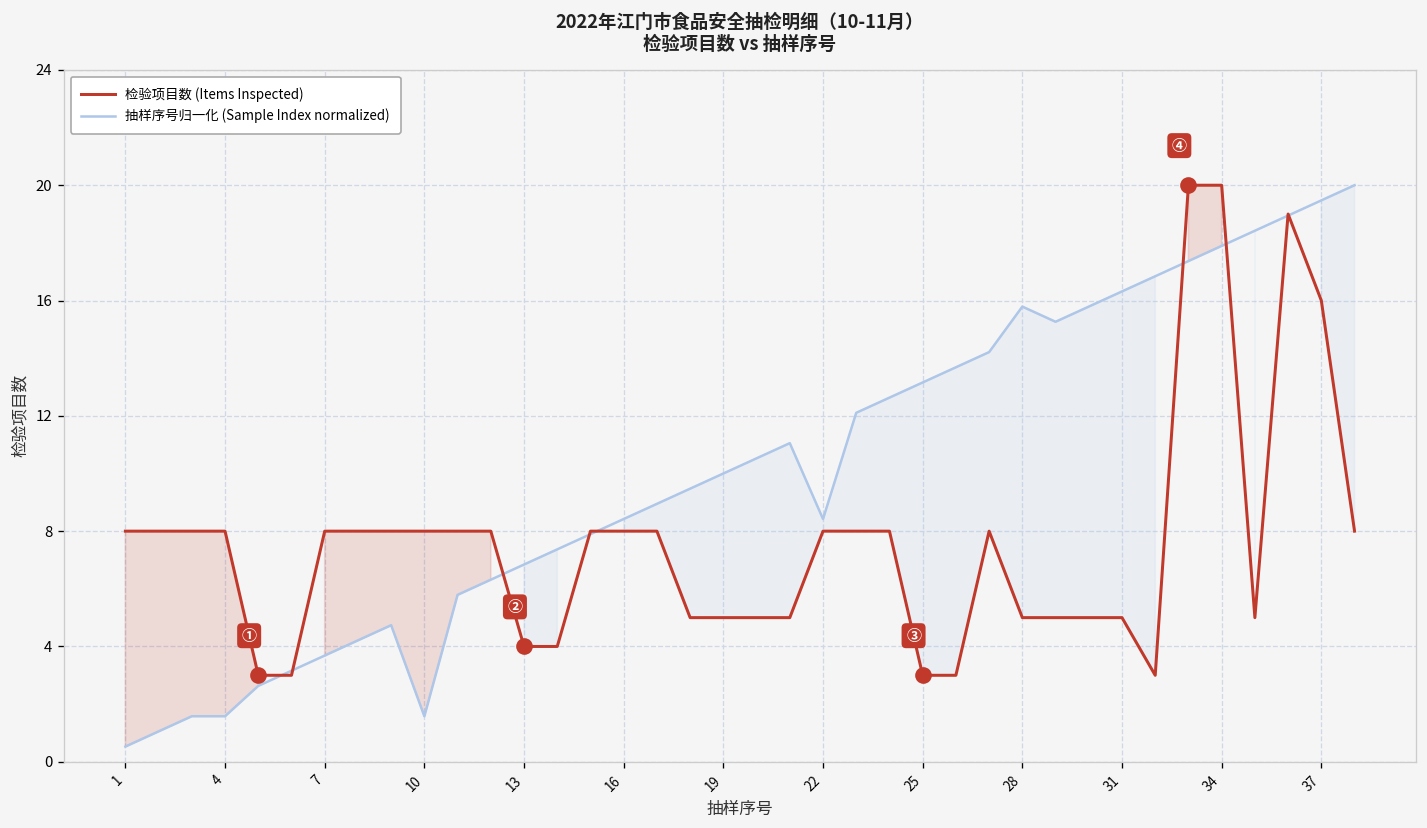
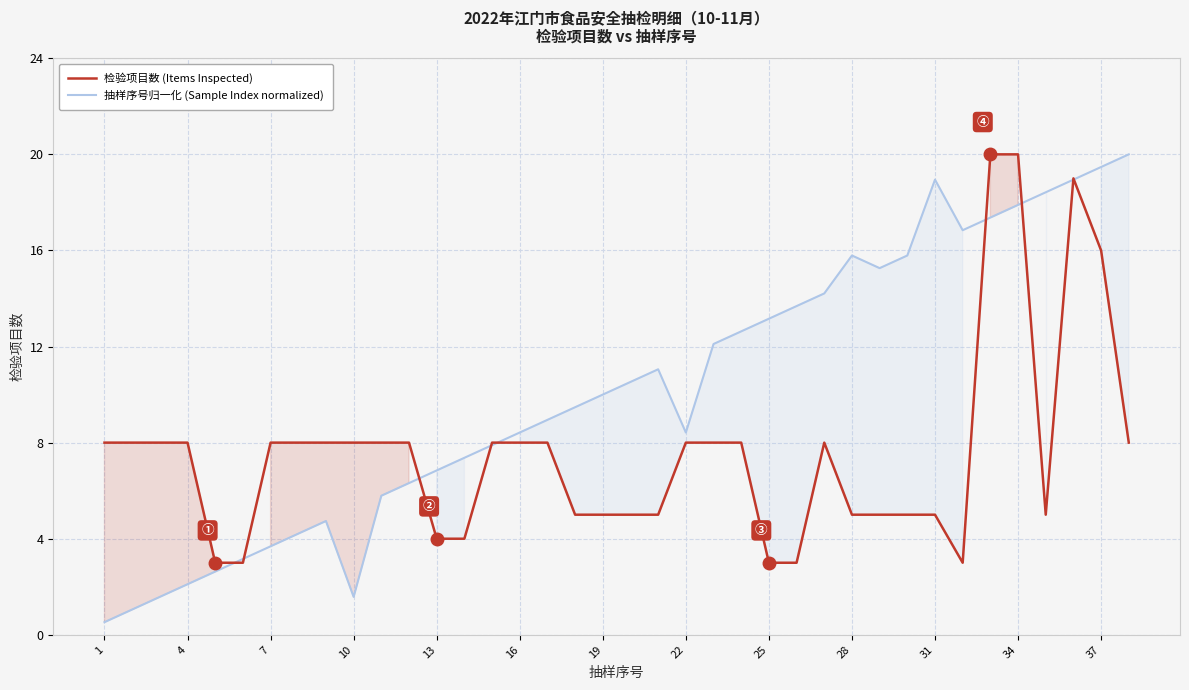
  {
    "抽样序号归一化 (Sample Index normalized)": {
      "1": 0.5,
-     "4": 1.6,
+     "4": 2.1,
      "7": 3.7,
      "10": 1.6,
      "13": 6.8,
      "16": 8.4,
      "19": 10.0,
      "22": 8.4,
      "25": 13.2,
      "28": 15.8,
-     "31": 16.3,
+     "31": 18.9,
      "34": 17.9,
      "37": 19.5
    }
  }
